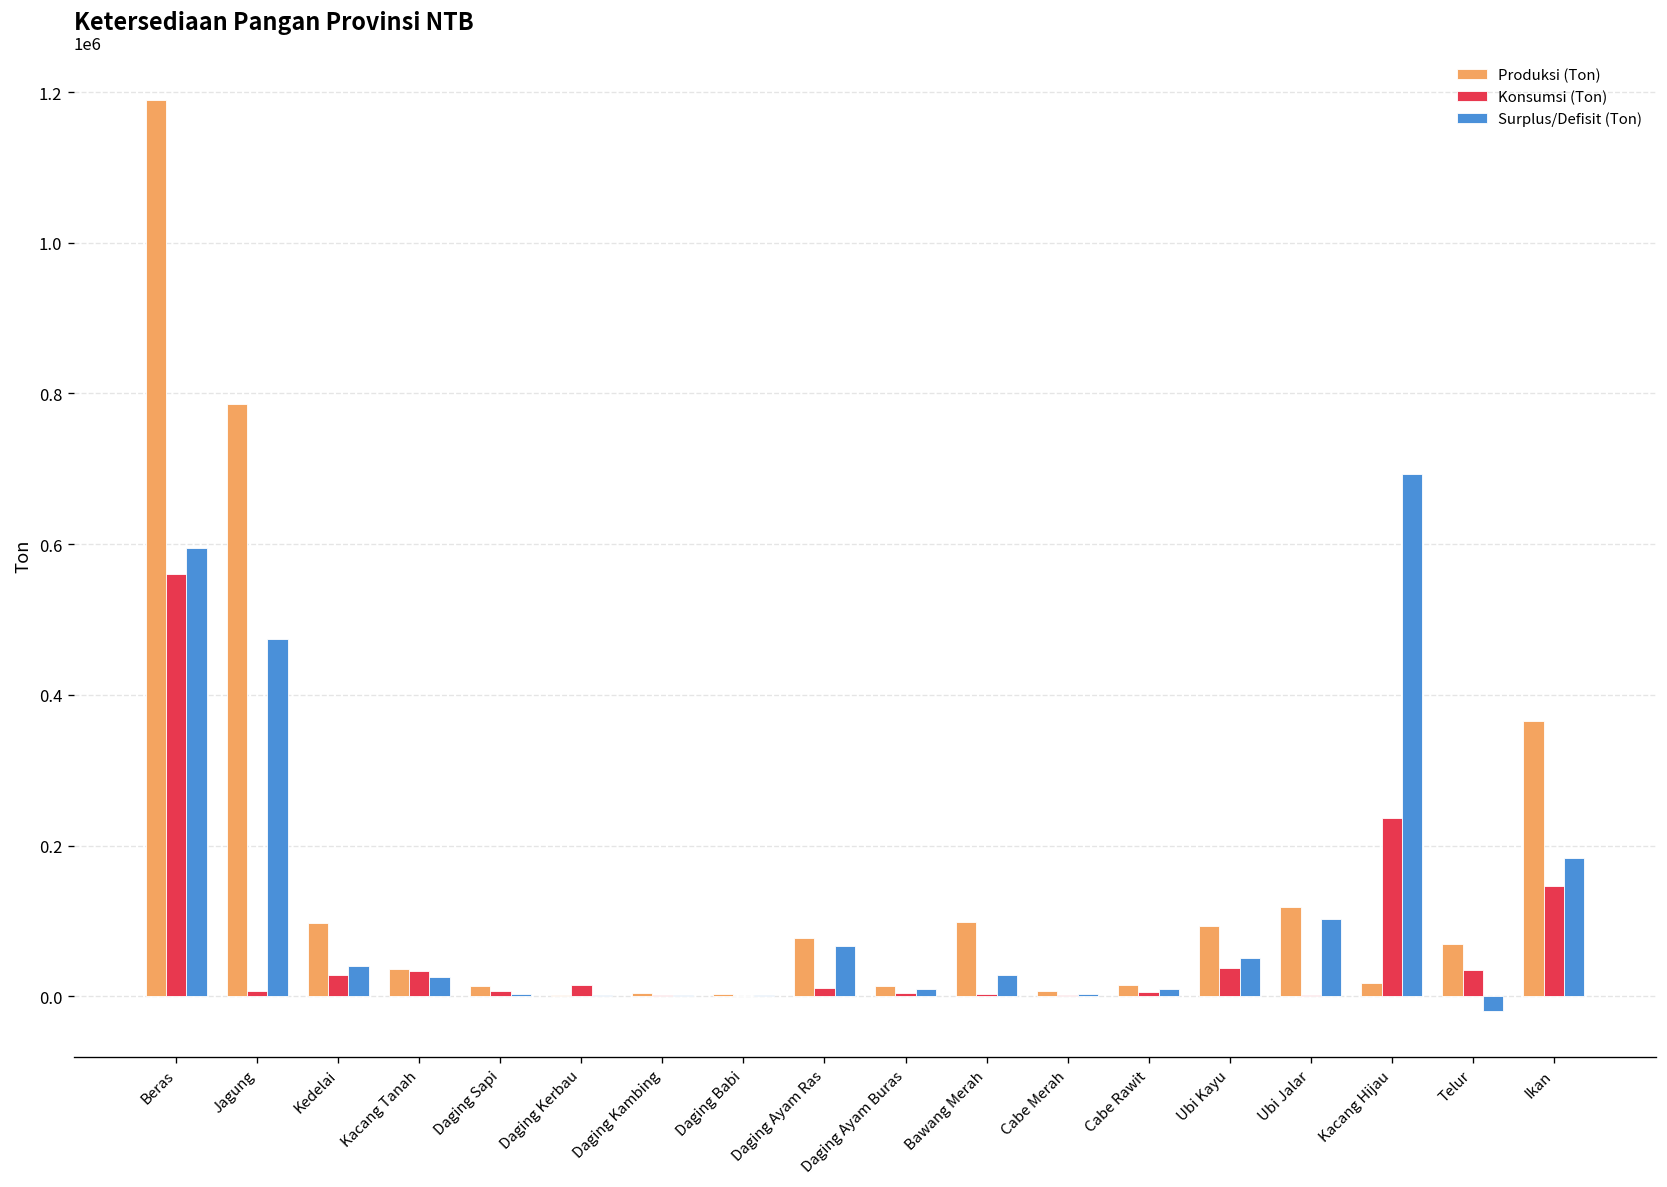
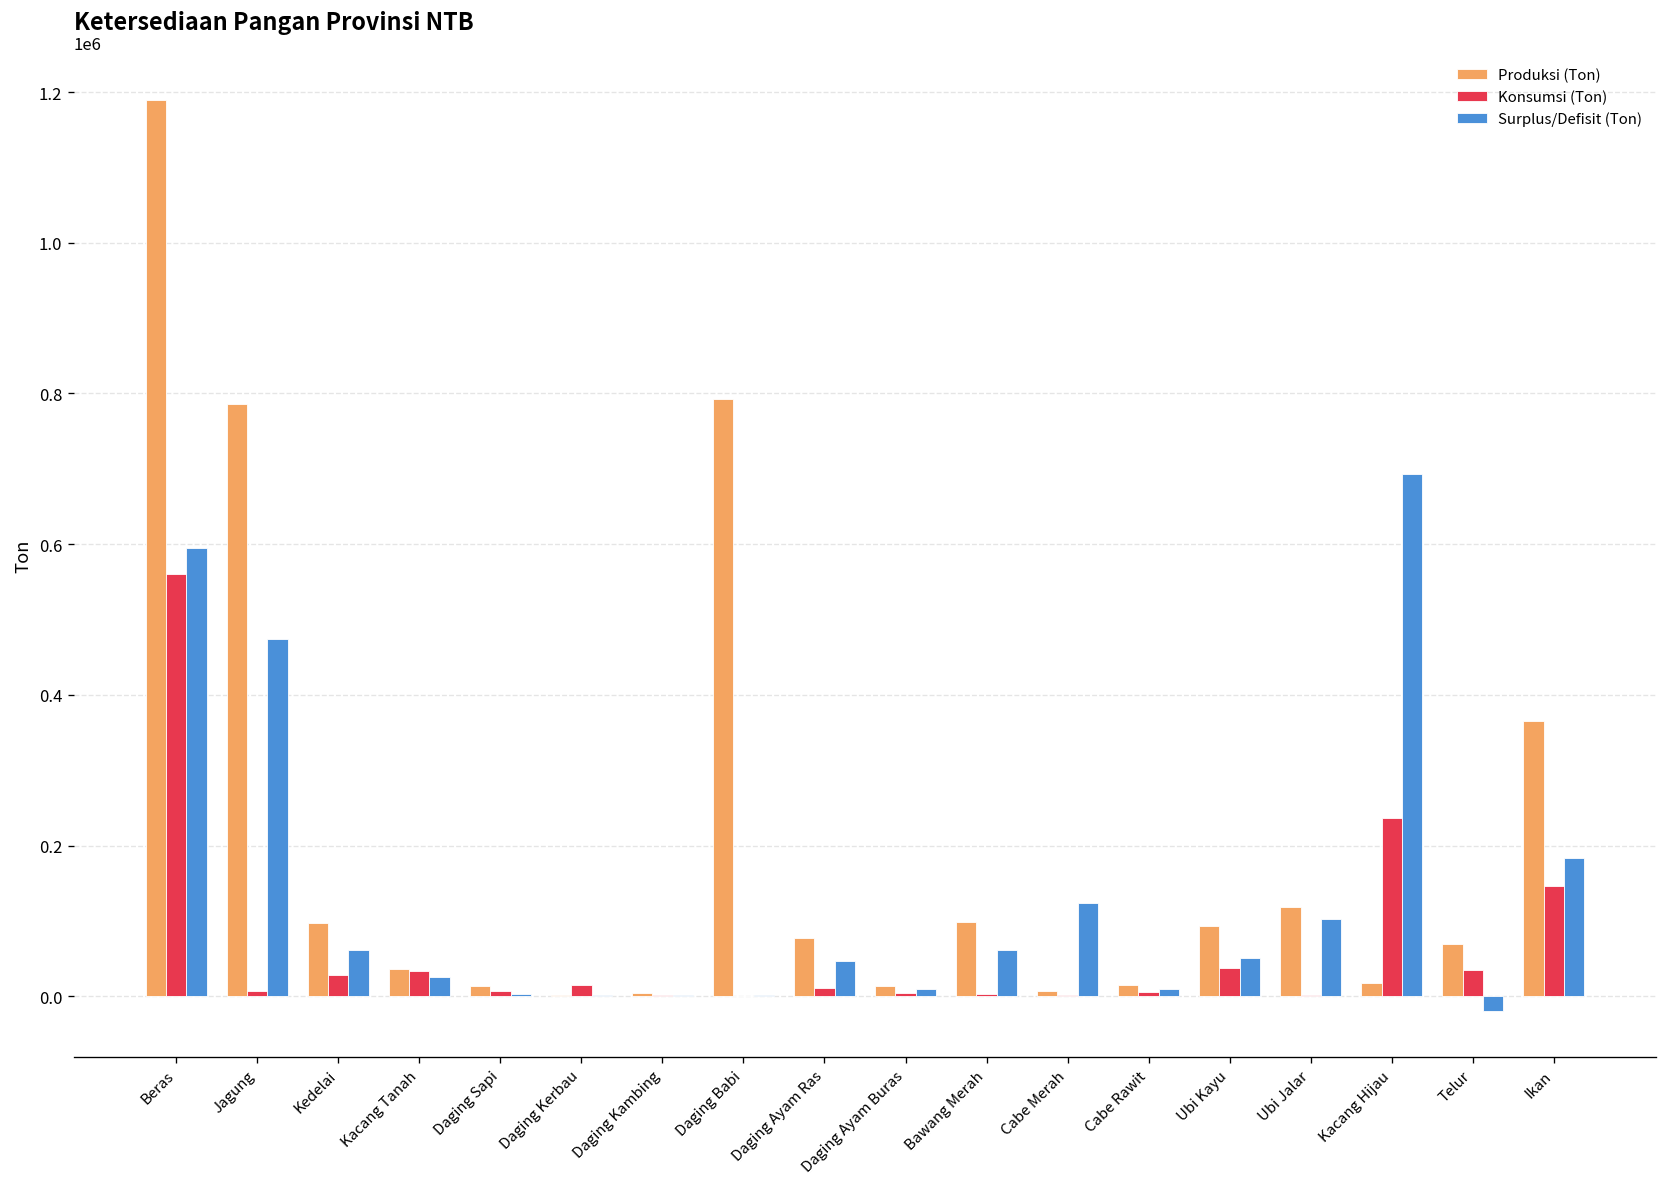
  {
    "Produksi (Ton)": {
      "Beras": 1190000,
      "Jagung": 790000,
      "Kedelai": 100000,
      "Kacang Tanah": 40000,
      "Daging Sapi": 10000,
      "Daging Kambing": 0,
-     "Daging Babi": 0,
+     "Daging Babi": 790000,
      "Daging Ayam Ras": 80000,
      "Daging Ayam Buras": 10000,
      "Bawang Merah": 100000,
      "Cabe Merah": 10000,
      "Cabe Rawit": 20000,
      "Ubi Kayu": 90000,
      "Ubi Jalar": 120000,
      "Kacang Hijau": 20000,
      "Telur": 70000,
      "Ikan": 370000
    },
    "Konsumsi (Ton)": {
      "Beras": 560000,
      "Jagung": 10000,
      "Kedelai": 30000,
      "Kacang Tanah": 30000,
      "Daging Sapi": 10000,
      "Daging Kerbau": 10000,
      "Daging Ayam Ras": 10000,
      "Cabe Rawit": 10000,
      "Ubi Kayu": 40000,
      "Kacang Hijau": 240000,
      "Telur": 30000,
      "Ikan": 150000
    },
    "Surplus/Defisit (Ton)": {
      "Beras": 600000,
      "Jagung": 470000,
-     "Kedelai": 40000,
+     "Kedelai": 60000,
      "Kacang Tanah": 30000,
-     "Daging Ayam Ras": 70000,
+     "Daging Ayam Ras": 50000,
      "Daging Ayam Buras": 10000,
-     "Bawang Merah": 30000,
-     "Cabe Merah": 0,
+     "Bawang Merah": 60000,
+     "Cabe Merah": 120000,
      "Cabe Rawit": 10000,
      "Ubi Kayu": 50000,
      "Ubi Jalar": 100000,
      "Kacang Hijau": 690000,
      "Telur": -20000,
      "Ikan": 180000
    }
  }
